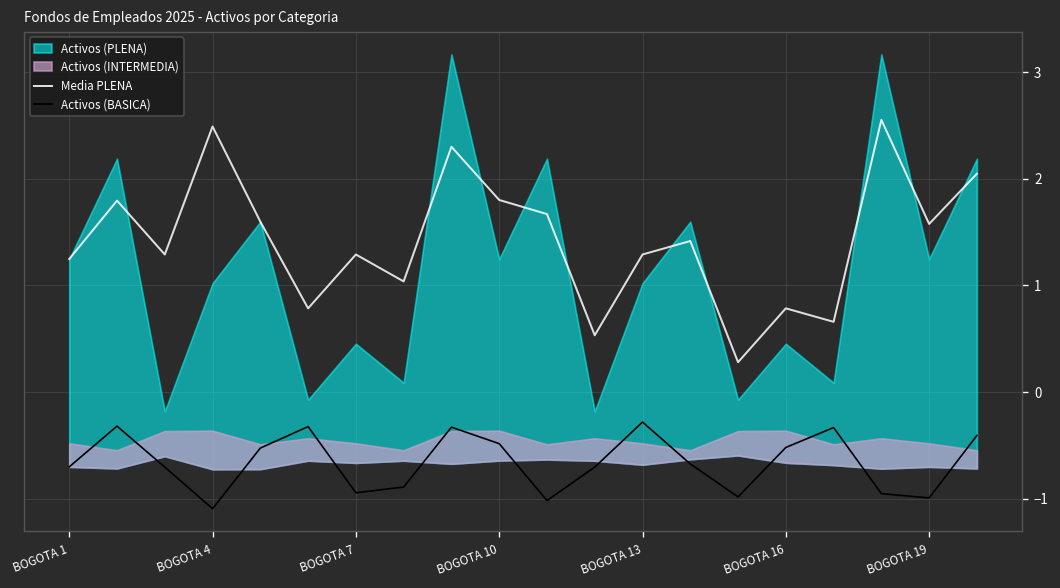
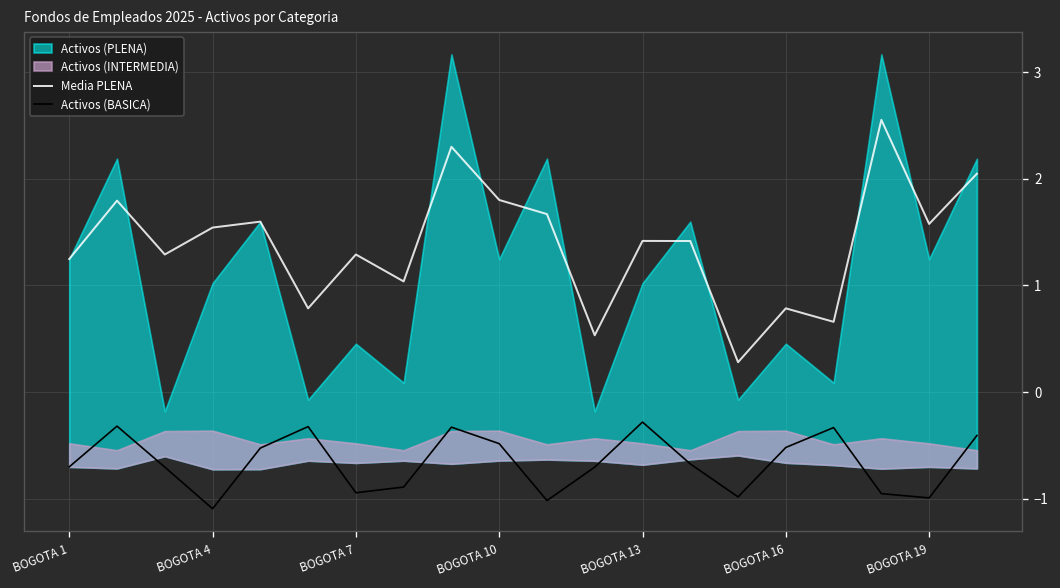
  {
    "Media PLENA": {
-     "BOGOTA 4": 2.5,
+     "BOGOTA 4": 1.5,
      "BOGOTA 7": 1.3,
      "BOGOTA 10": 1.8,
-     "BOGOTA 13": 1.3,
+     "BOGOTA 13": 1.4,
      "BOGOTA 16": 0.8,
      "BOGOTA 19": 1.6
    },
    "Activos (BASICA)": {
      "BOGOTA 1": -0.7,
      "BOGOTA 4": -1.1,
      "BOGOTA 7": -0.9,
      "BOGOTA 10": -0.5,
      "BOGOTA 13": -0.3,
      "BOGOTA 16": -0.5,
      "BOGOTA 19": -1.0
    }
  }
